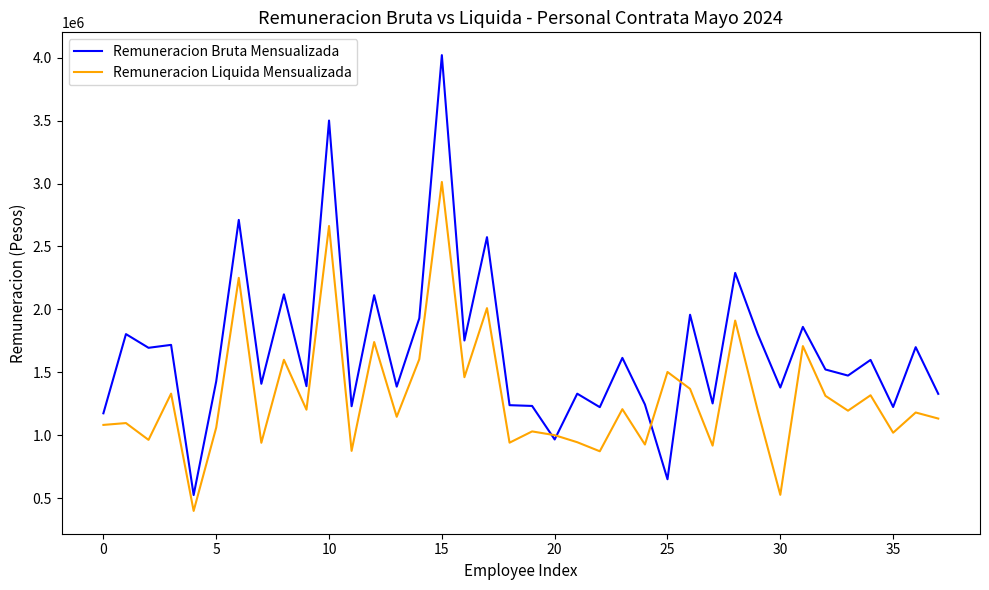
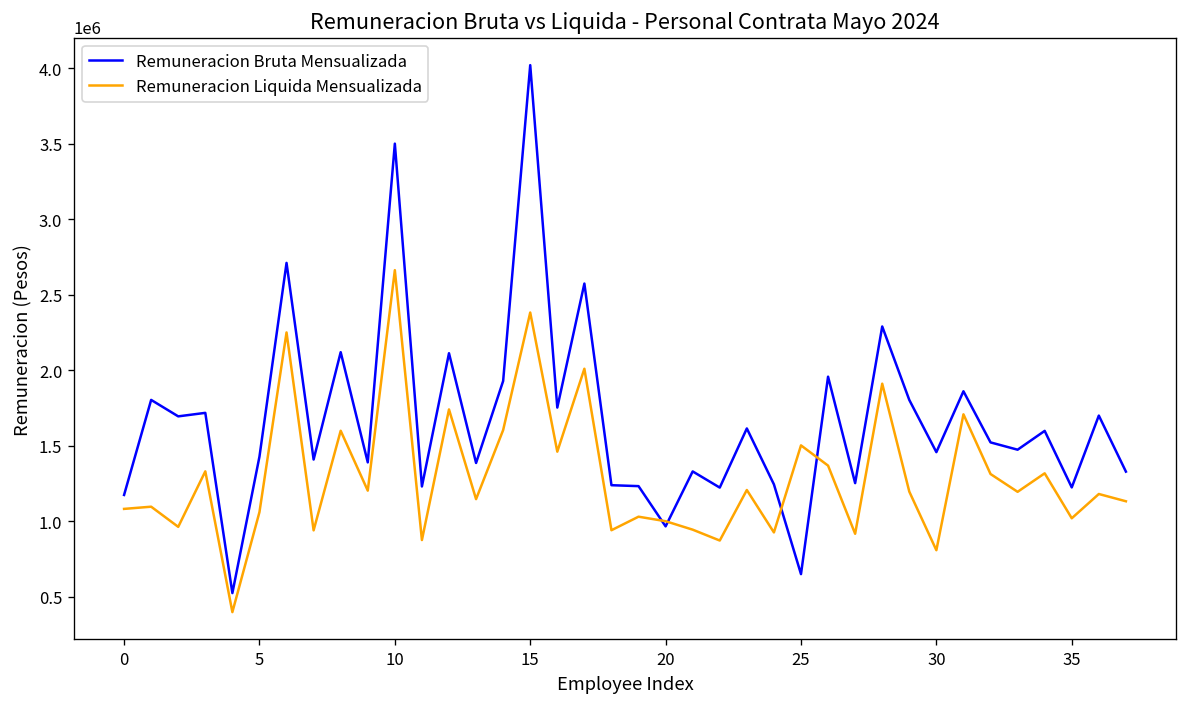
  {
    "Remuneracion Bruta Mensualizada": {
      "0": 1170000,
      "5": 1430000,
      "10": 3500000,
      "15": 4020000,
      "20": 970000,
      "25": 650000,
-     "30": 1380000,
+     "30": 1460000,
      "35": 1220000
    },
    "Remuneracion Liquida Mensualizada": {
      "0": 1080000,
      "5": 1060000,
      "10": 2660000,
-     "15": 3010000,
+     "15": 2380000,
      "20": 1000000,
      "25": 1500000,
-     "30": 530000,
+     "30": 810000,
      "35": 1020000
    }
  }
